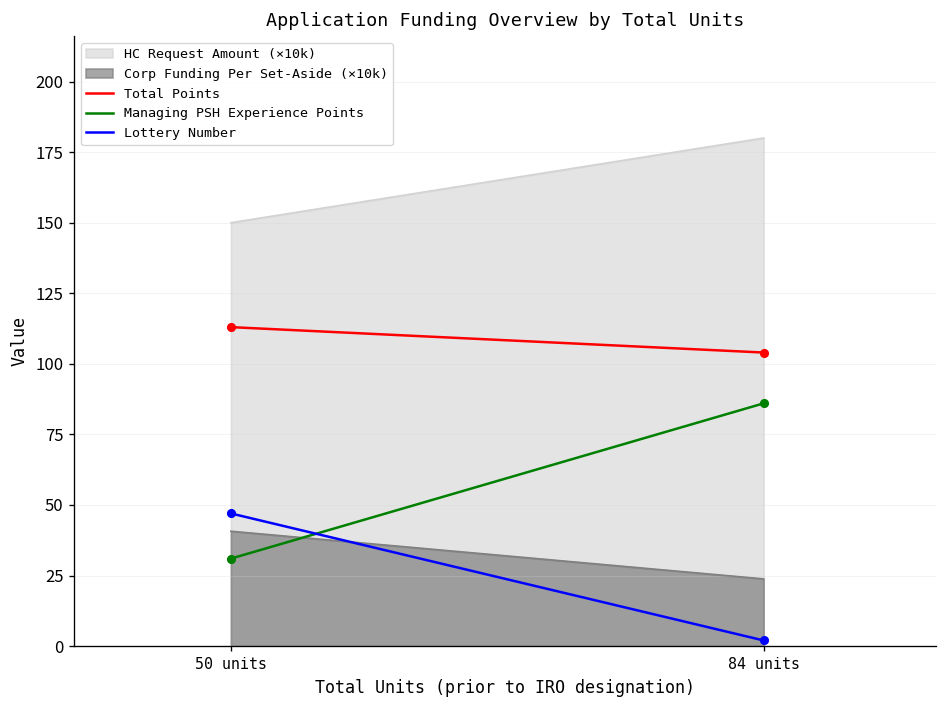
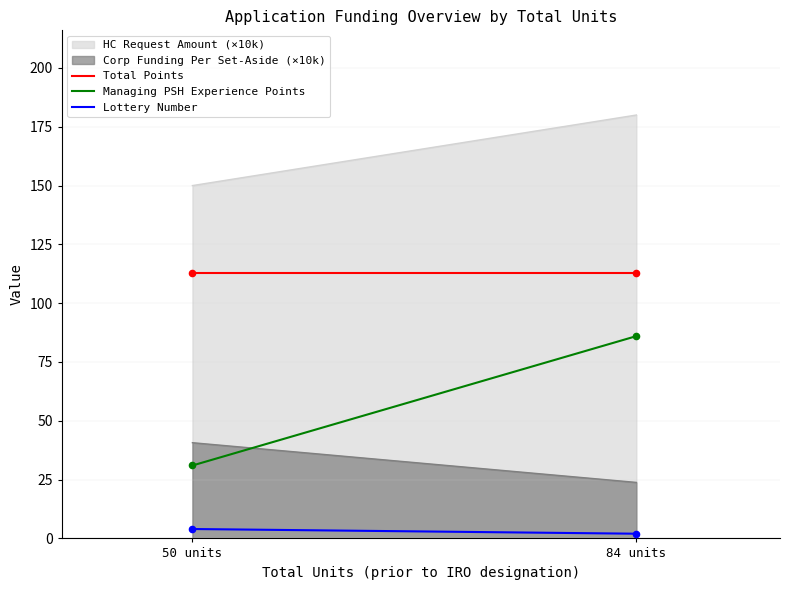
  {
    "HC Request Amount (×10k)": {
      "50 units": 150,
      "84 units": 180
    },
    "Corp Funding Per Set-Aside (×10k)": {
      "50 units": 41,
      "84 units": 24
    },
    "Total Points": {
      "50 units": 113,
-     "84 units": 104
+     "84 units": 113
    },
    "Managing PSH Experience Points": {
      "50 units": 31,
      "84 units": 86
    },
    "Lottery Number": {
-     "50 units": 47,
+     "50 units": 4,
      "84 units": 2
    }
  }
